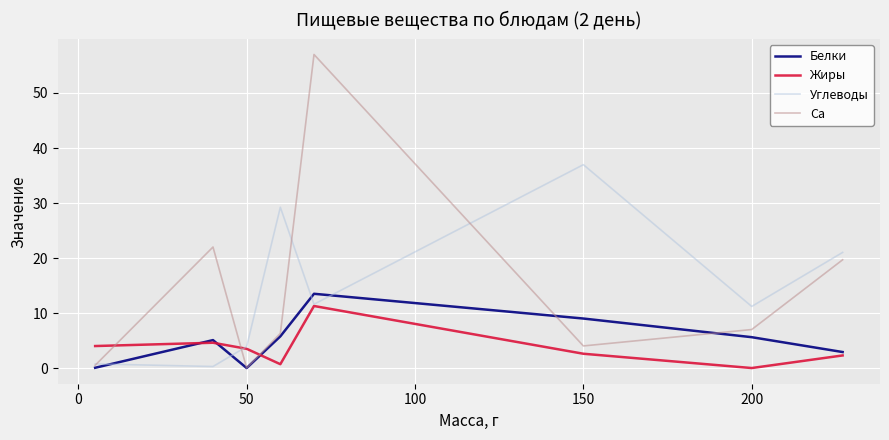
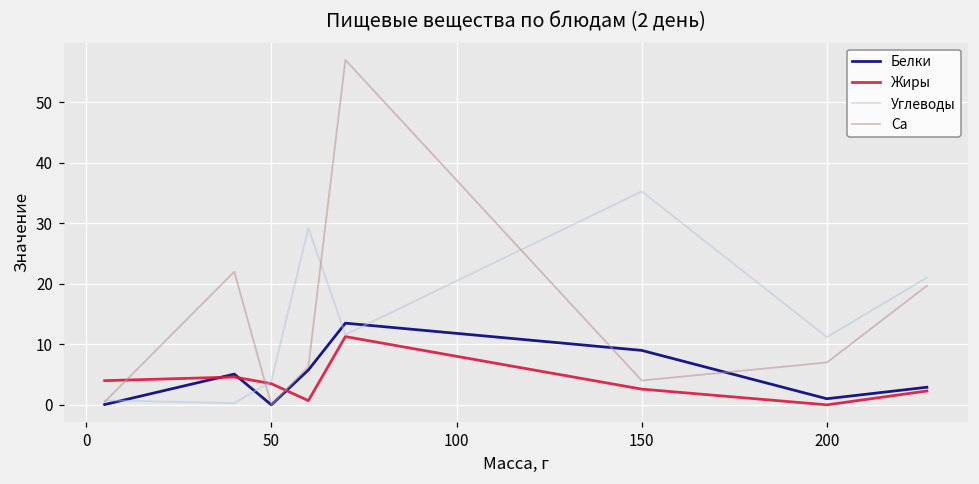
  {
    "Белки": {
      "150": 9,
-     "200": 6
+     "200": 1
    },
    "Жиры": {
      "150": 3,
      "200": 0
    },
    "Углеводы": {
-     "150": 37,
+     "150": 35,
      "200": 11
    },
    "Са": {
      "150": 4,
      "200": 7
    }
  }
